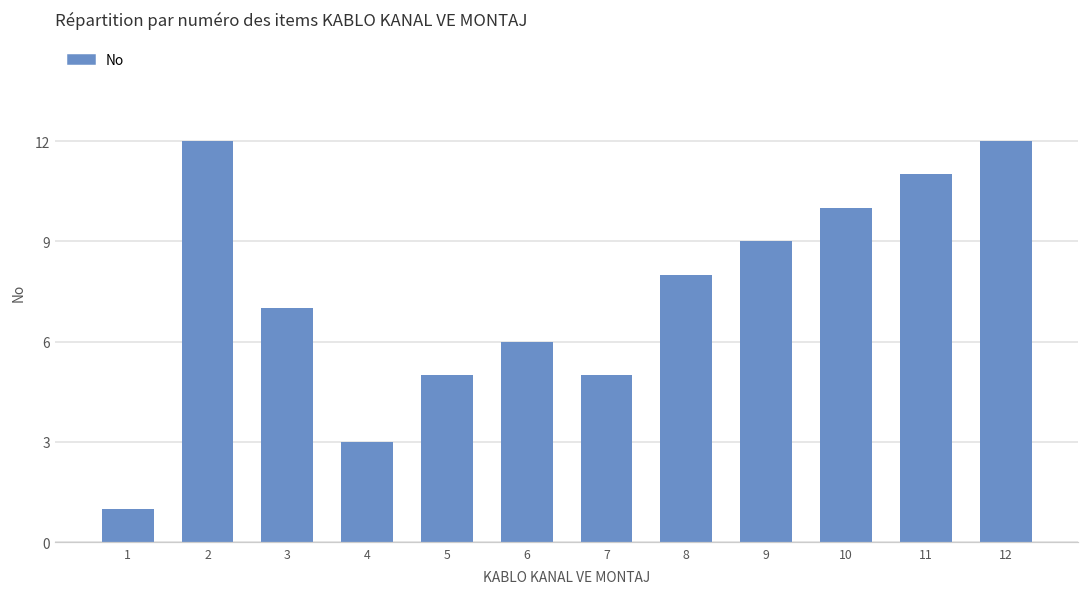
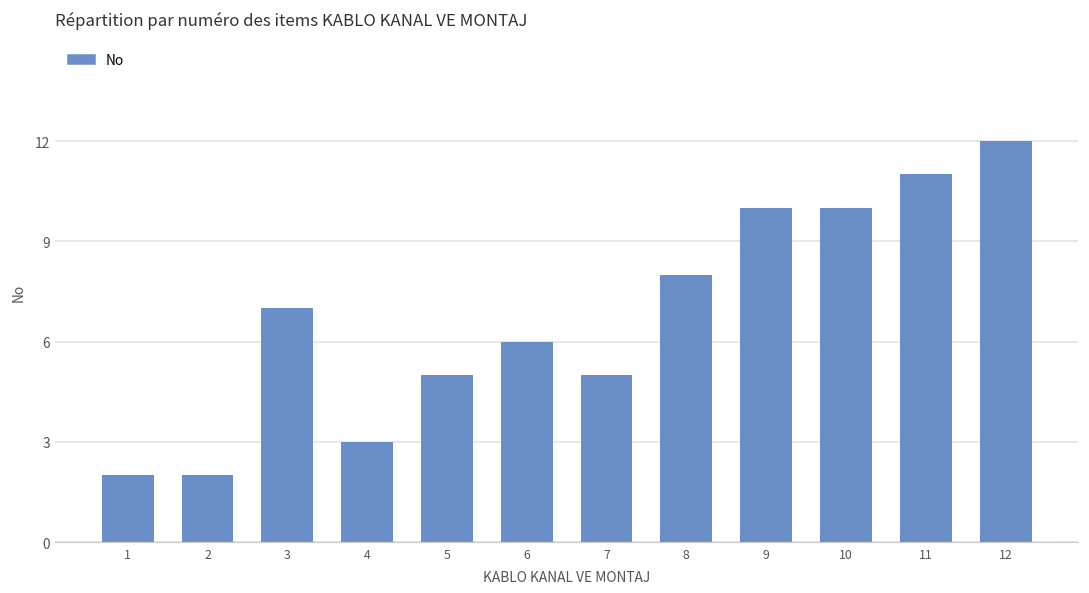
  {
-   "1": 1,
-   "2": 12,
+   "1": 2,
+   "2": 2,
    "3": 7,
    "4": 3,
    "5": 5,
    "6": 6,
    "7": 5,
    "8": 8,
-   "9": 9,
+   "9": 10,
    "10": 10,
    "11": 11,
    "12": 12
  }
